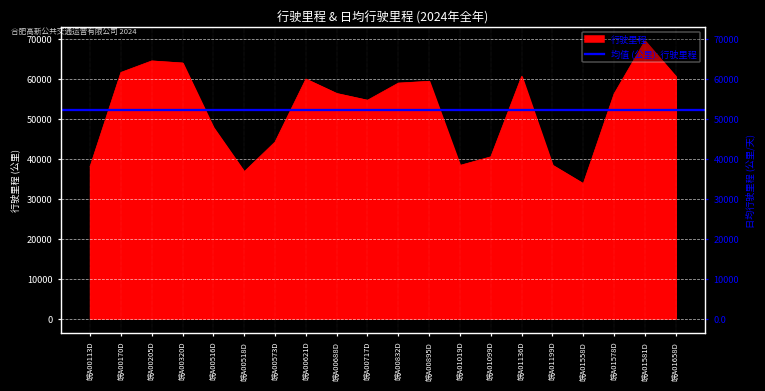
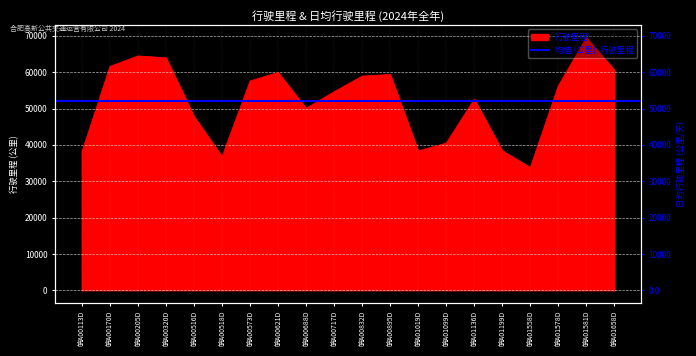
  {
    "皖A00113D": 38000,
    "皖A00170D": 62000,
    "皖A00205D": 64000,
    "皖A00320D": 64000,
    "皖A00516D": 48000,
    "皖A00518D": 37000,
-   "皖A00573D": 44000,
+   "皖A00573D": 58000,
    "皖A00621D": 60000,
-   "皖A00688D": 56000,
+   "皖A00688D": 50000,
    "皖A00717D": 55000,
    "皖A00832D": 59000,
    "皖A00895D": 59000,
    "皖A01019D": 38000,
    "皖A01099D": 40000,
-   "皖A01136D": 61000,
+   "皖A01136D": 53000,
    "皖A01199D": 38000,
    "皖A01558D": 34000,
    "皖A01578D": 56000,
    "皖A01658D": 61000
  }
